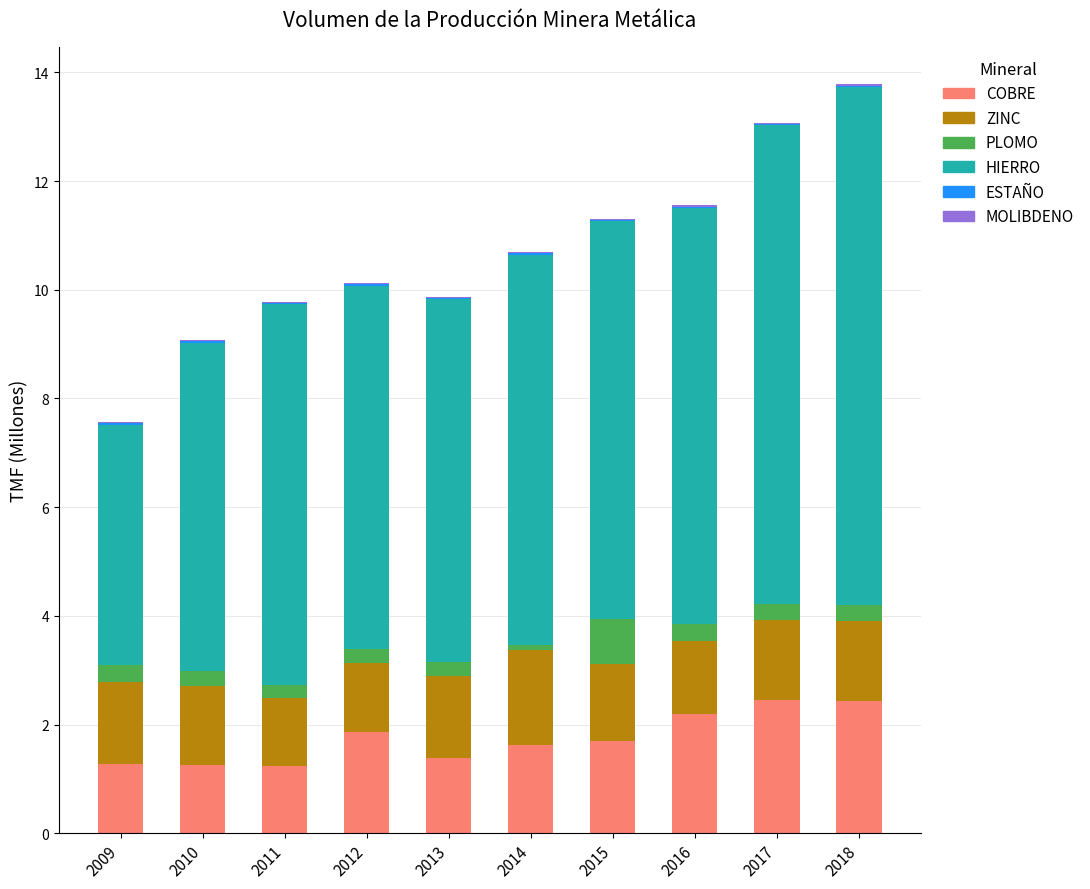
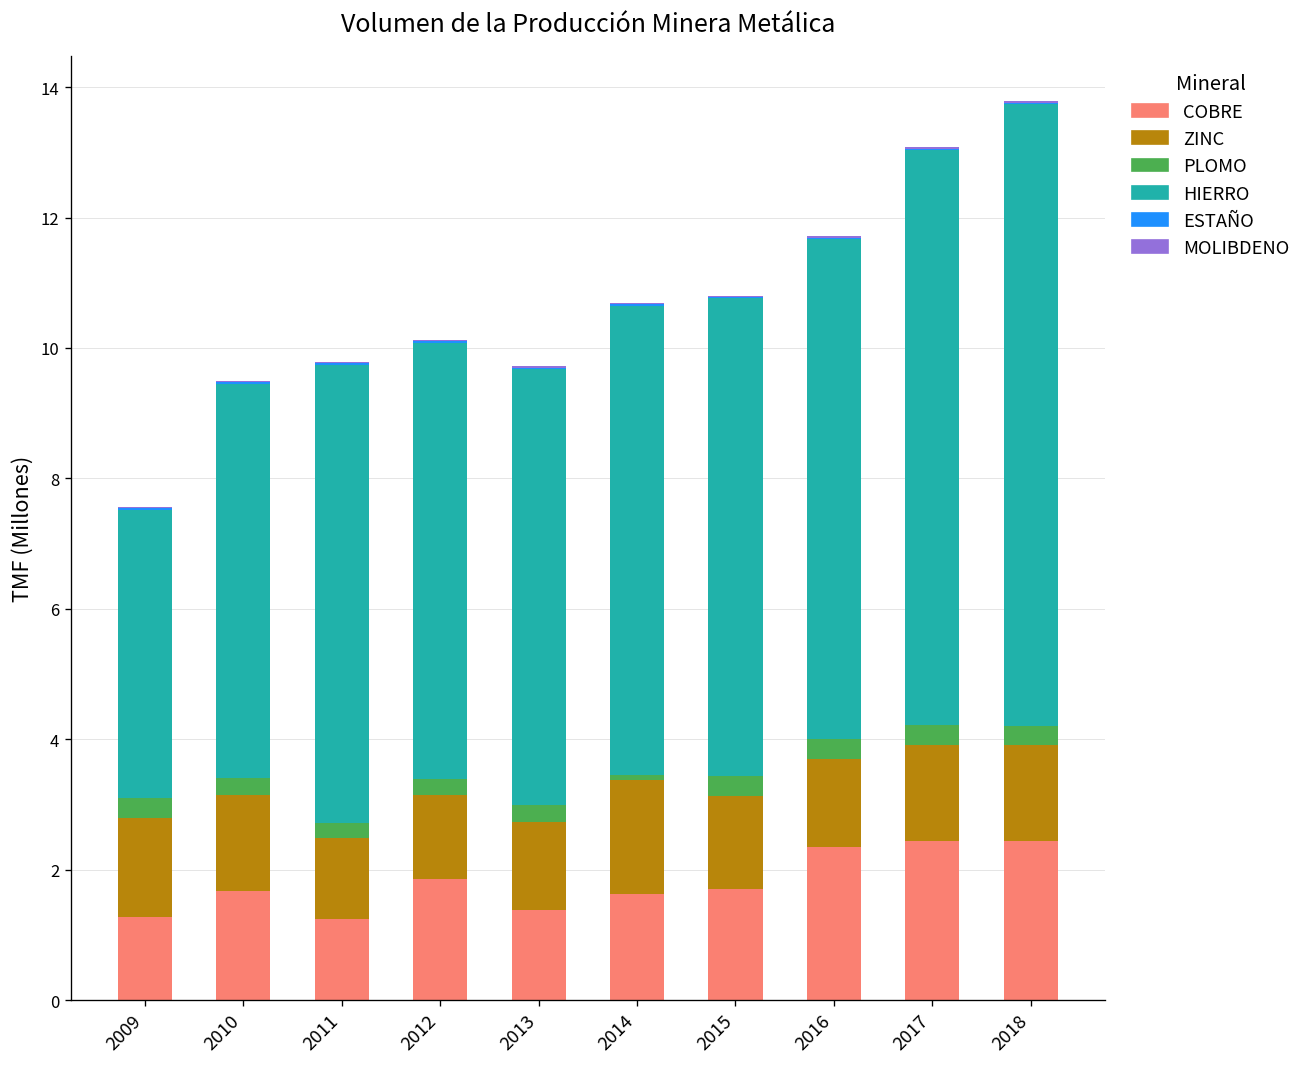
  {
    "COBRE": {
      "2009": 1.3,
-     "2010": 1.2,
+     "2010": 1.7,
      "2011": 1.2,
      "2012": 1.9,
      "2013": 1.4,
      "2014": 1.6,
      "2015": 1.7,
-     "2016": 2.2,
+     "2016": 2.4,
      "2017": 2.4,
      "2018": 2.4
    },
    "ZINC": {
      "2009": 1.5,
      "2010": 1.5,
      "2011": 1.3,
      "2012": 1.3,
-     "2013": 1.5,
+     "2013": 1.4,
      "2014": 1.7,
      "2015": 1.4,
      "2016": 1.3,
      "2017": 1.5,
      "2018": 1.5
    },
    "PLOMO": {
      "2009": 0.3,
      "2010": 0.3,
      "2011": 0.2,
      "2012": 0.2,
      "2013": 0.3,
      "2014": 0.1,
-     "2015": 0.8,
+     "2015": 0.3,
      "2016": 0.3,
      "2017": 0.3,
      "2018": 0.3
    },
    "HIERRO": {
      "2009": 4.4,
      "2010": 6.0,
      "2011": 7.0,
      "2012": 6.7,
      "2013": 6.7,
      "2014": 7.2,
      "2015": 7.3,
      "2016": 7.7,
      "2017": 8.8,
      "2018": 9.5
    }
  }
